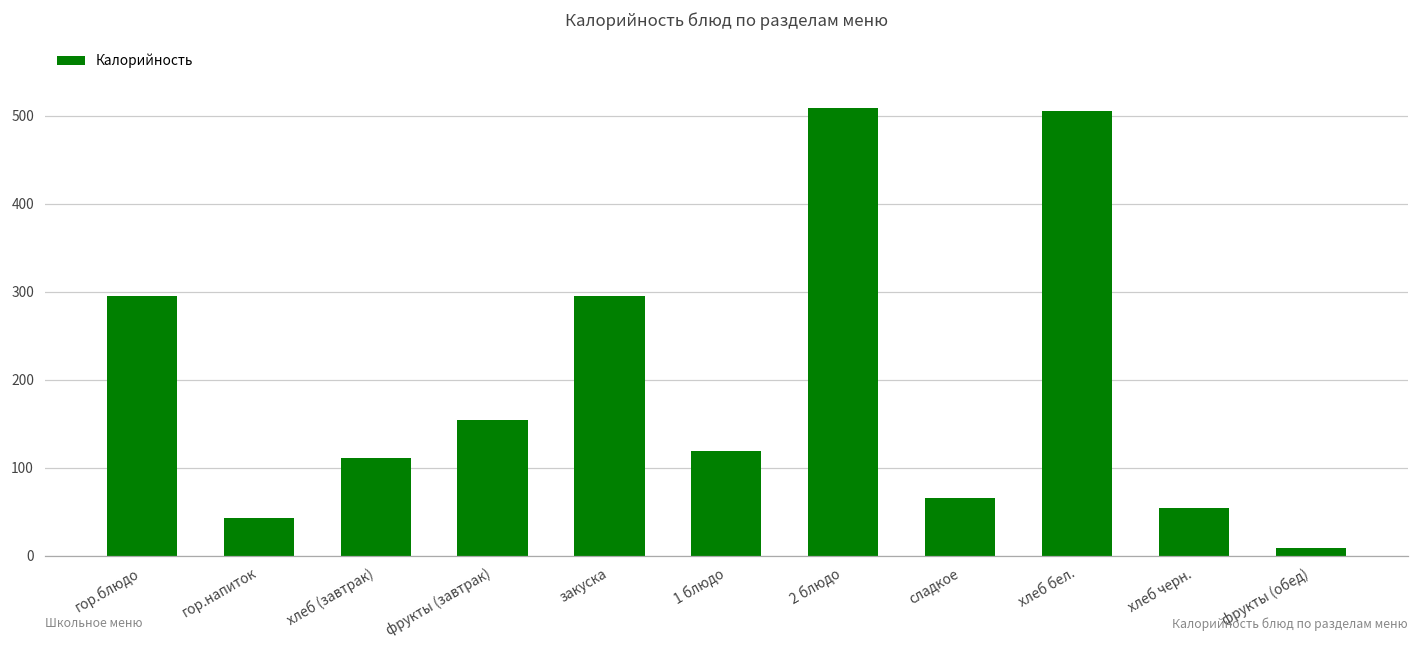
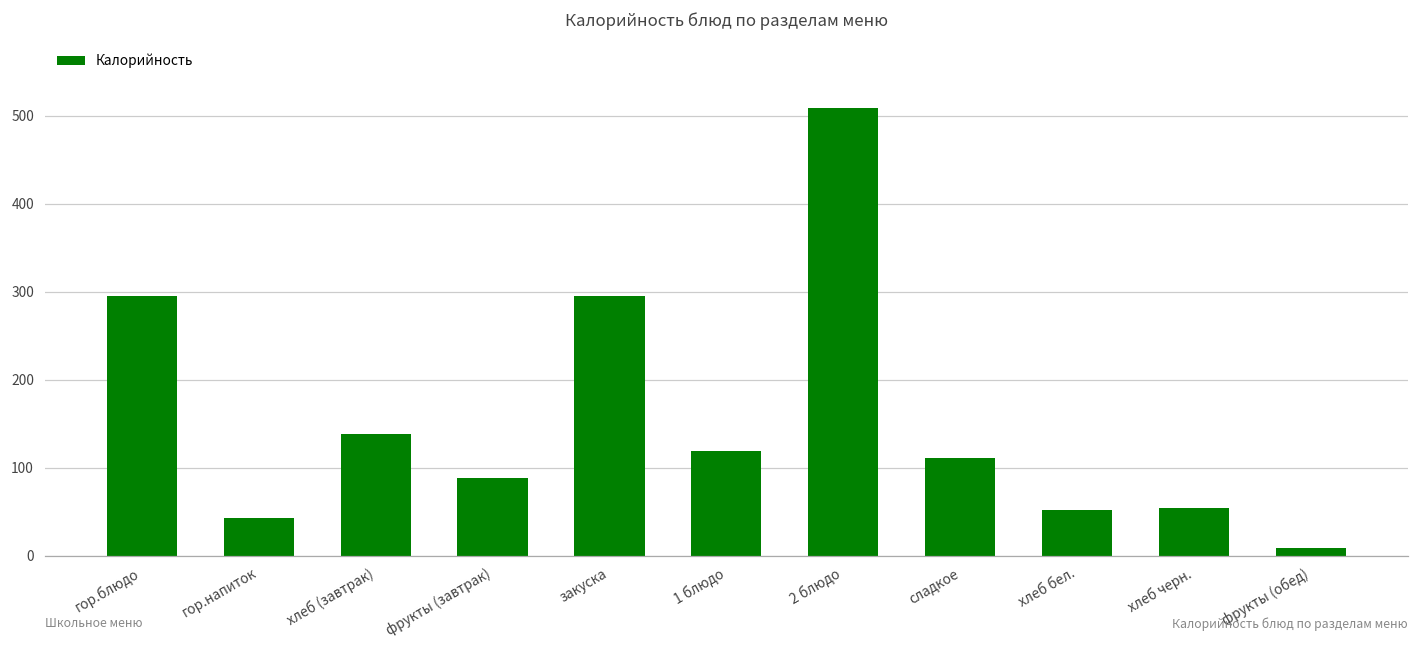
  {
    "гор.блюдо": 300,
    "гор.напиток": 40,
-   "хлеб (завтрак)": 110,
-   "фрукты (завтрак)": 150,
+   "хлеб (завтрак)": 140,
+   "фрукты (завтрак)": 90,
    "закуска": 300,
    "1 блюдо": 120,
    "2 блюдо": 510,
-   "сладкое": 70,
-   "хлеб бел.": 510,
+   "сладкое": 110,
+   "хлеб бел.": 50,
    "хлеб черн.": 50,
    "фрукты (обед)": 10
  }
